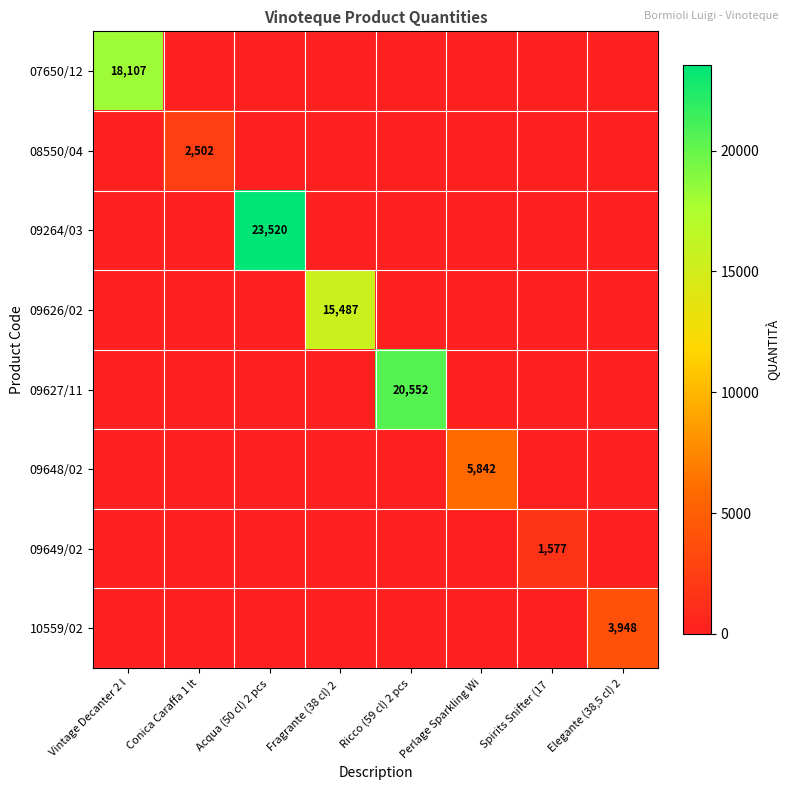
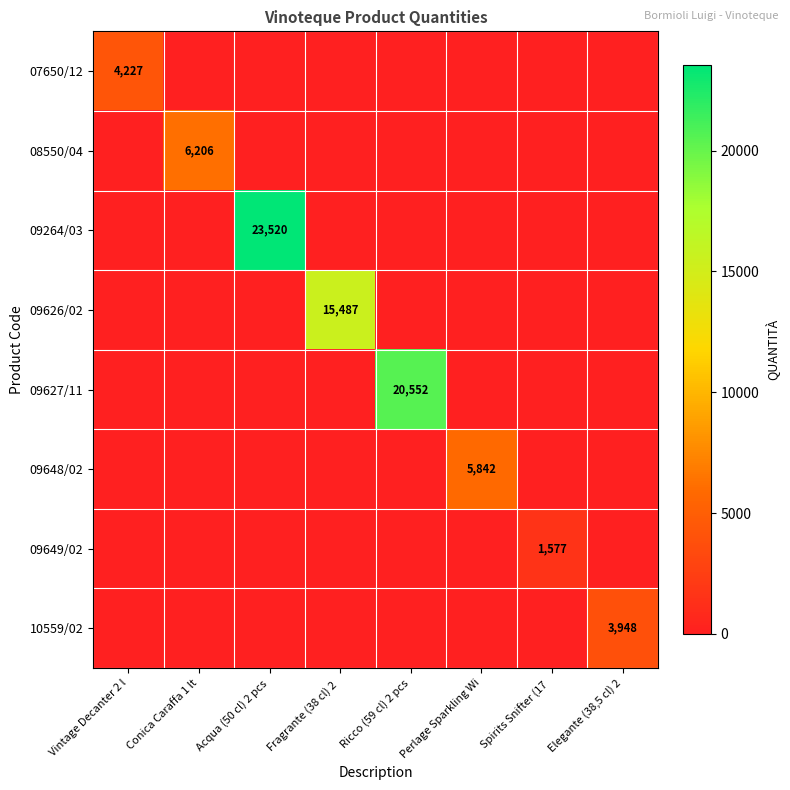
  {
    "07650/12": {
-     "Vintage Decanter 2 l": "18,107"
+     "Vintage Decanter 2 l": "4,227"
    },
    "08550/04": {
-     "Conica Caraffa 1 lt": "2,502"
+     "Conica Caraffa 1 lt": "6,206"
    },
    "09264/03": {
      "Acqua (50 cl) 2 pcs": "23,520"
    },
    "09626/02": {
      "Fragrante (38 cl) 2": "15,487"
    },
    "09627/11": {
      "Ricco (59 cl) 2 pcs": "20,552"
    },
    "09648/02": {
      "Perlage Sparkling Wi": "5,842"
    },
    "09649/02": {
      "Spirits Snifter (17": "1,577"
    },
    "10559/02": {
      "Elegante (38,5 cl) 2": "3,948"
    }
  }
